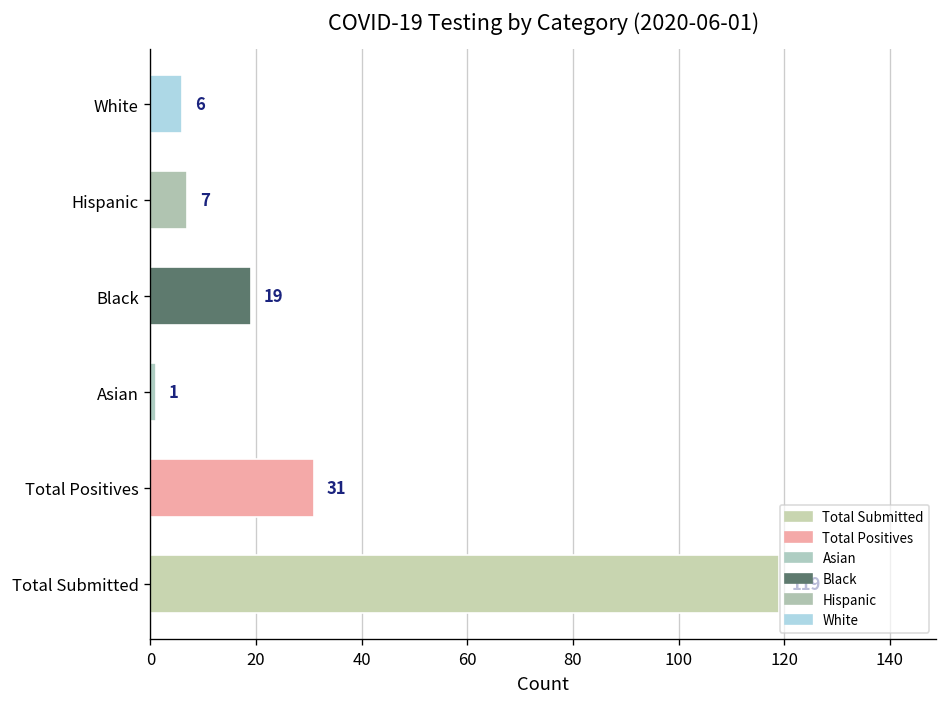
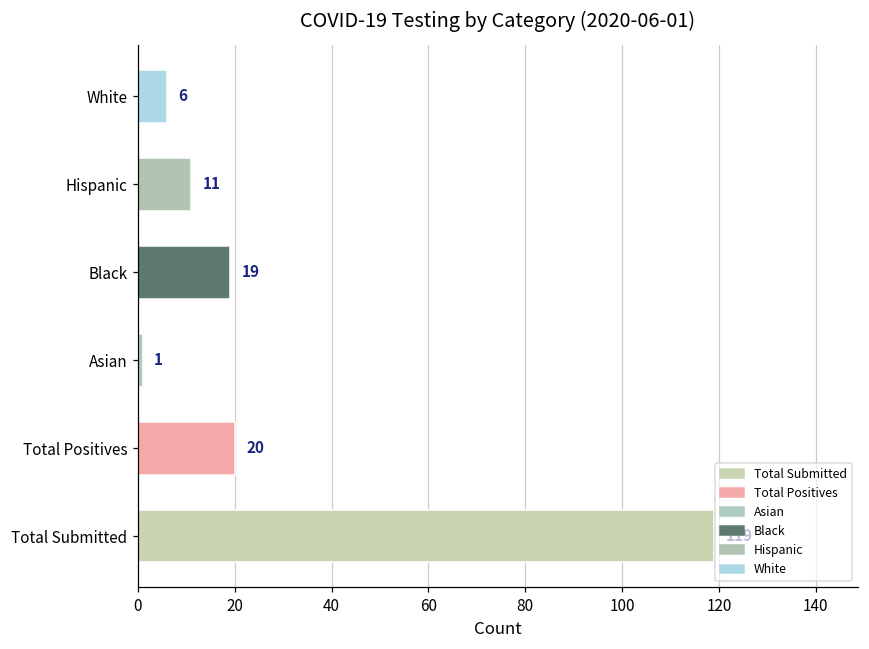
  {
    "White": 6,
-   "Hispanic": 7,
+   "Hispanic": 11,
    "Black": 19,
    "Asian": 1,
-   "Total Positives": 31
+   "Total Positives": 20
  }
